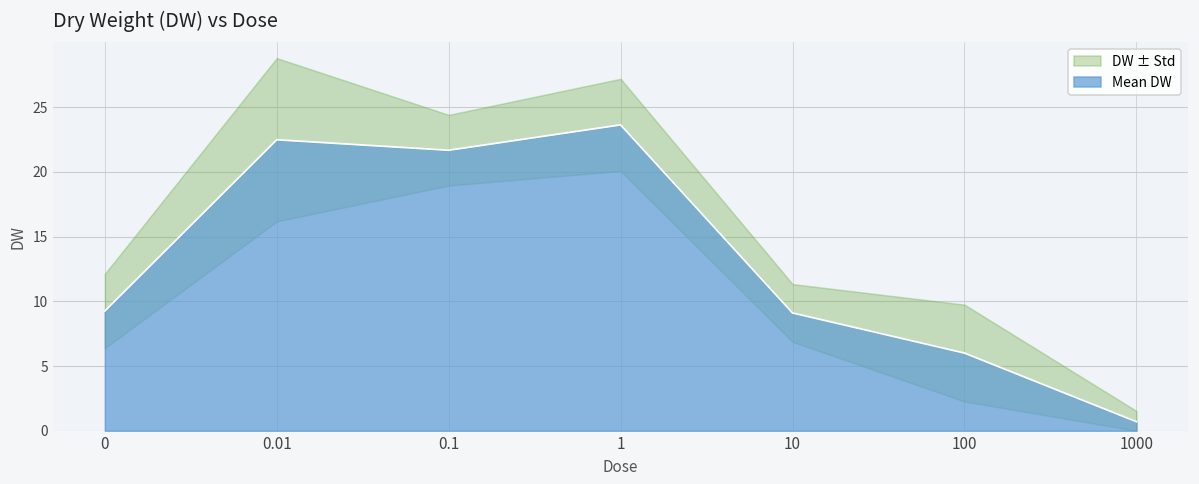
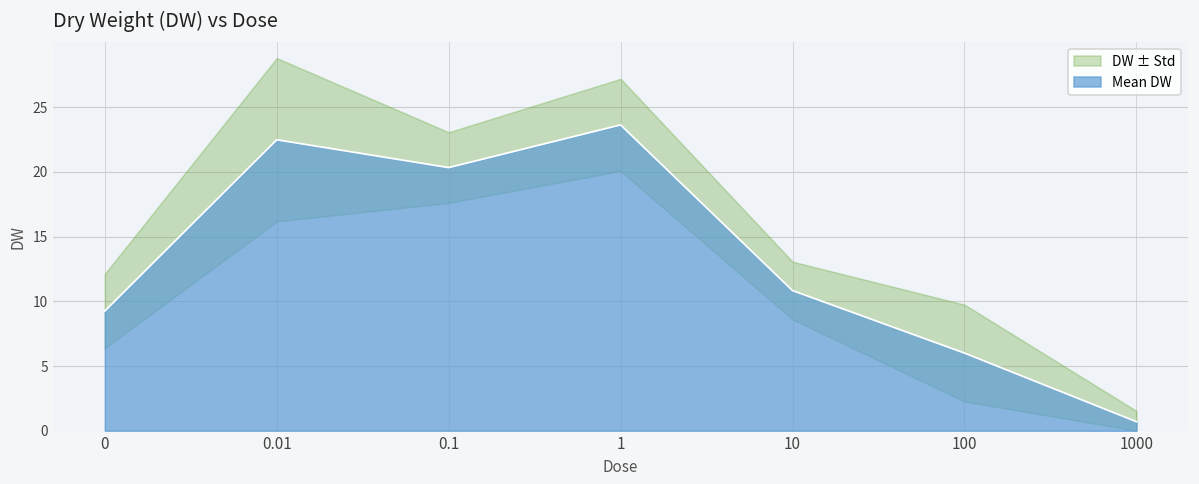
  {
    "DW ± Std": {
      "1000": 1.5
    },
    "Mean DW": {
      "0": 9.3,
      "0.01": 22.5,
-     "0.1": 21.7,
+     "0.1": 20.3,
      "1": 23.6,
-     "10": 9.1,
+     "10": 10.8,
      "100": 6.0,
      "1000": 0.7
    }
  }
